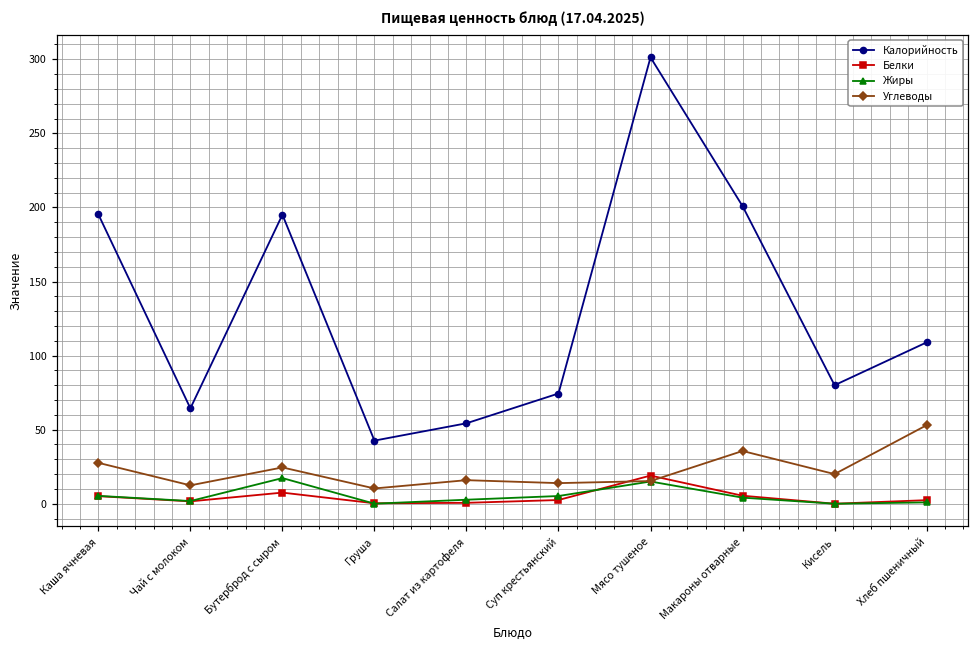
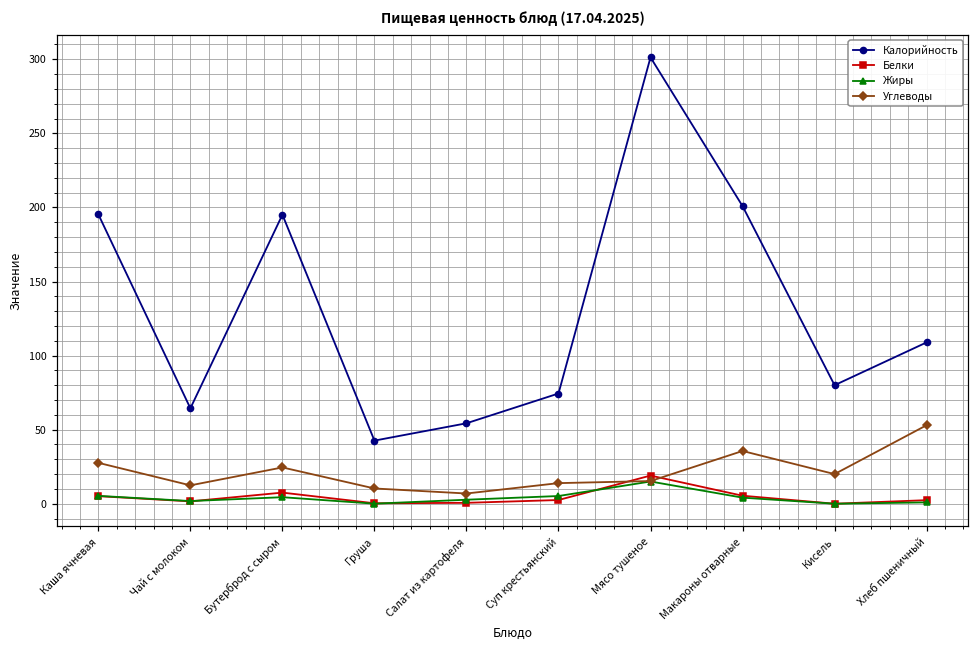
  {
    "Калорийность": {
      "Каша ячневая": 195,
      "Чай с молоком": 64,
      "Бутерброд с сыром": 195,
      "Груша": 43,
      "Салат из картофеля": 54,
      "Суп крестьянский": 74,
      "Мясо тушеное": 301,
      "Макароны отварные": 201,
      "Кисель": 80,
      "Хлеб пшеничный": 109
    },
    "Белки": {
      "Бутерброд с сыром": 8,
      "Салат из картофеля": 1,
      "Суп крестьянский": 3,
      "Мясо тушеное": 19
    },
    "Жиры": {
-     "Бутерброд с сыром": 17,
+     "Бутерброд с сыром": 4,
      "Салат из картофеля": 3,
      "Суп крестьянский": 5
    },
    "Углеводы": {
      "Каша ячневая": 28,
      "Чай с молоком": 12,
      "Бутерброд с сыром": 25,
      "Груша": 10,
-     "Салат из картофеля": 16,
+     "Салат из картофеля": 7,
      "Суп крестьянский": 14,
      "Макароны отварные": 36,
      "Кисель": 20,
      "Хлеб пшеничный": 53
    }
  }
